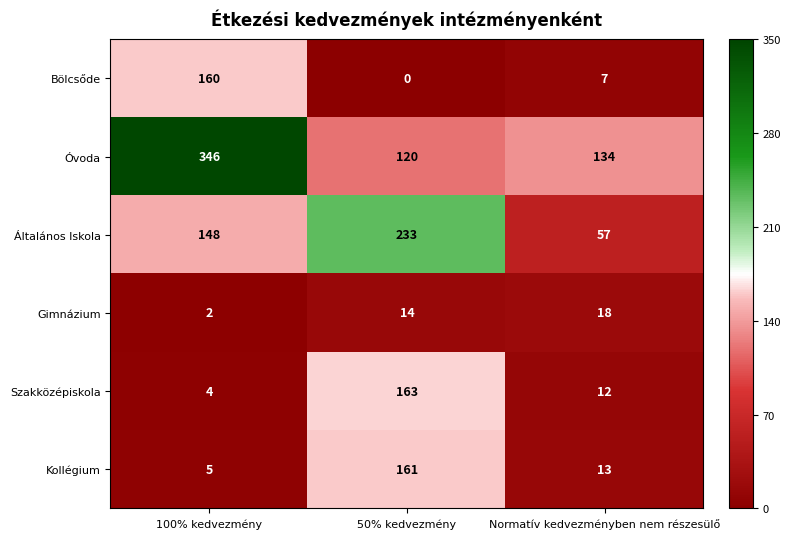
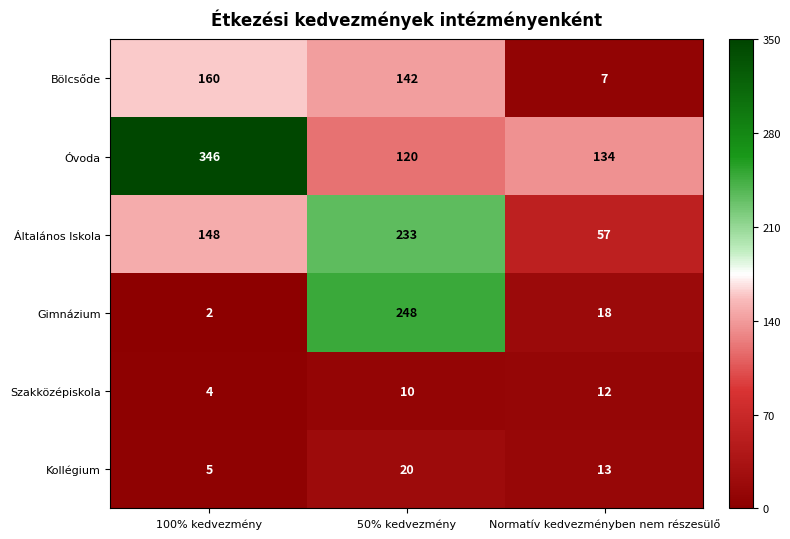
  {
    "Bölcsőde": {
      "100% kedvezmény": 160,
-     "50% kedvezmény": 0,
+     "50% kedvezmény": 142,
      "Normatív kedvezményben nem részesülő": 7
    },
    "Óvoda": {
      "100% kedvezmény": 346,
      "50% kedvezmény": 120,
      "Normatív kedvezményben nem részesülő": 134
    },
    "Általános Iskola": {
      "100% kedvezmény": 148,
      "50% kedvezmény": 233,
      "Normatív kedvezményben nem részesülő": 57
    },
    "Gimnázium": {
      "100% kedvezmény": 2,
-     "50% kedvezmény": 14,
+     "50% kedvezmény": 248,
      "Normatív kedvezményben nem részesülő": 18
    },
    "Szakközépiskola": {
      "100% kedvezmény": 4,
-     "50% kedvezmény": 163,
+     "50% kedvezmény": 10,
      "Normatív kedvezményben nem részesülő": 12
    },
    "Kollégium": {
      "100% kedvezmény": 5,
-     "50% kedvezmény": 161,
+     "50% kedvezmény": 20,
      "Normatív kedvezményben nem részesülő": 13
    }
  }
